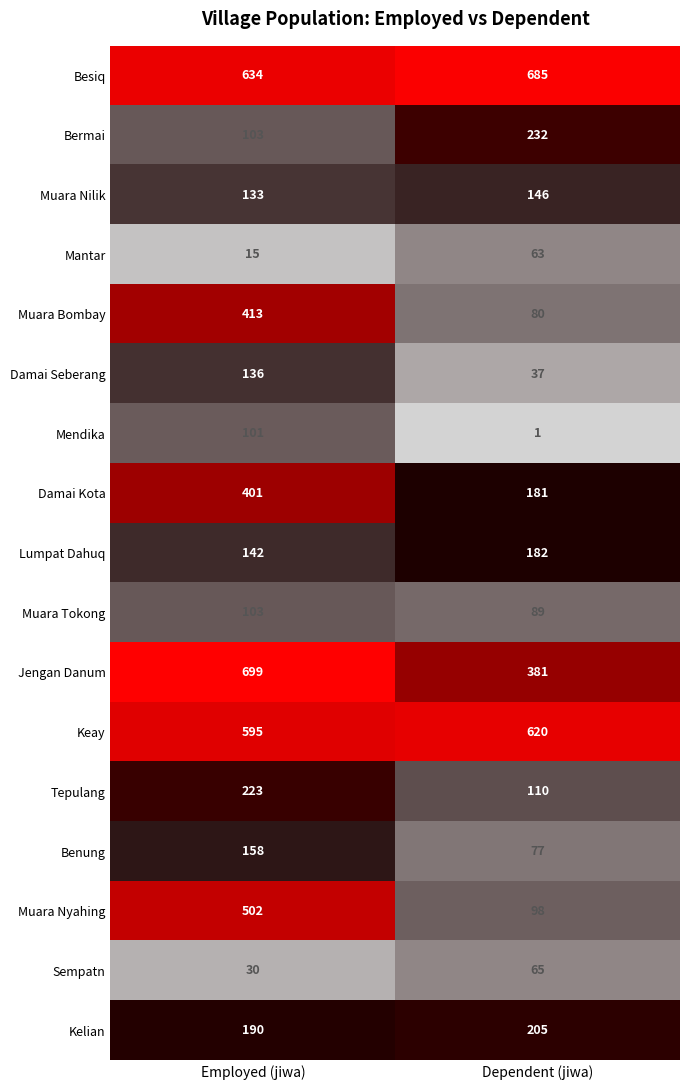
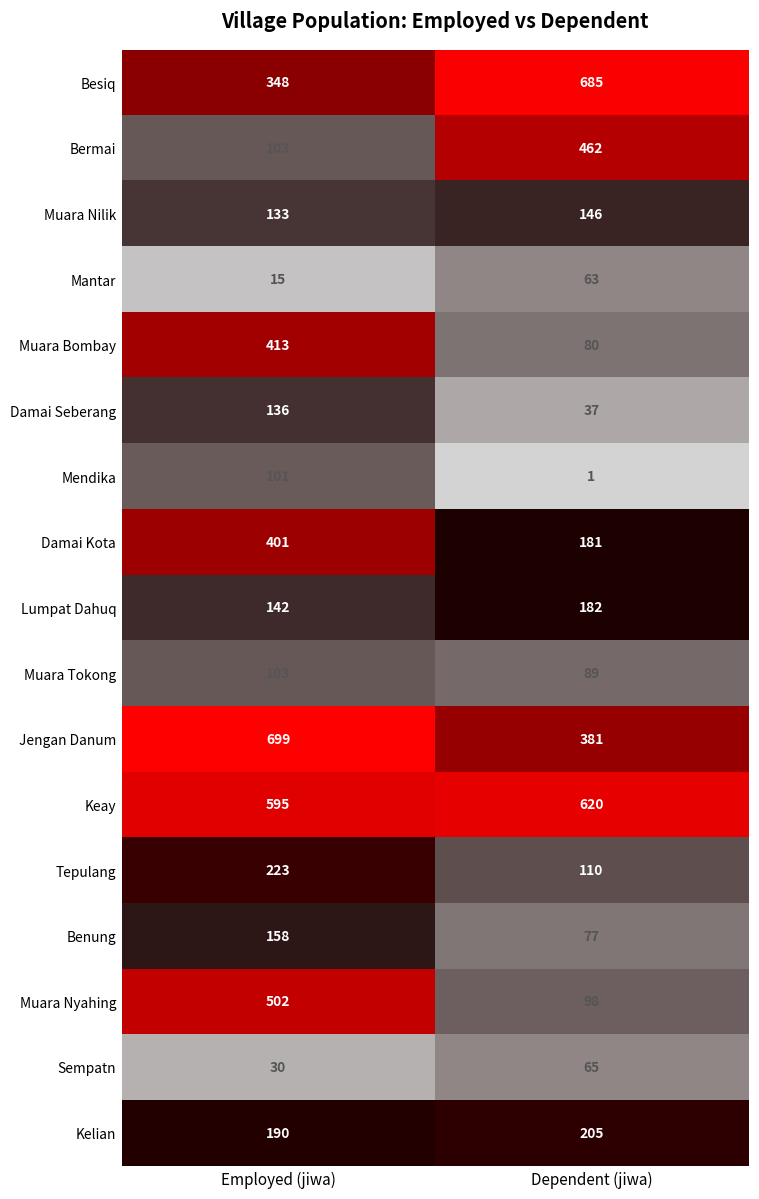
  {
    "Besiq": {
-     "Employed (jiwa)": 634,
+     "Employed (jiwa)": 348,
      "Dependent (jiwa)": 685
    },
    "Bermai": {
-     "Dependent (jiwa)": 232
+     "Dependent (jiwa)": 462
    },
    "Muara Nilik": {
      "Employed (jiwa)": 133,
      "Dependent (jiwa)": 146
    },
    "Mantar": {
      "Employed (jiwa)": 15,
      "Dependent (jiwa)": 63
    },
    "Muara Bombay": {
      "Employed (jiwa)": 413
    },
    "Damai Seberang": {
      "Employed (jiwa)": 136,
      "Dependent (jiwa)": 37
    },
    "Mendika": {
      "Dependent (jiwa)": 1
    },
    "Damai Kota": {
      "Employed (jiwa)": 401,
      "Dependent (jiwa)": 181
    },
    "Lumpat Dahuq": {
      "Employed (jiwa)": 142,
      "Dependent (jiwa)": 182
    },
    "Jengan Danum": {
      "Employed (jiwa)": 699,
      "Dependent (jiwa)": 381
    },
    "Keay": {
      "Employed (jiwa)": 595,
      "Dependent (jiwa)": 620
    },
    "Tepulang": {
      "Employed (jiwa)": 223,
      "Dependent (jiwa)": 110
    },
    "Benung": {
      "Employed (jiwa)": 158
    },
    "Muara Nyahing": {
      "Employed (jiwa)": 502
    },
    "Sempatn": {
      "Employed (jiwa)": 30,
      "Dependent (jiwa)": 65
    },
    "Kelian": {
      "Employed (jiwa)": 190,
      "Dependent (jiwa)": 205
    }
  }
